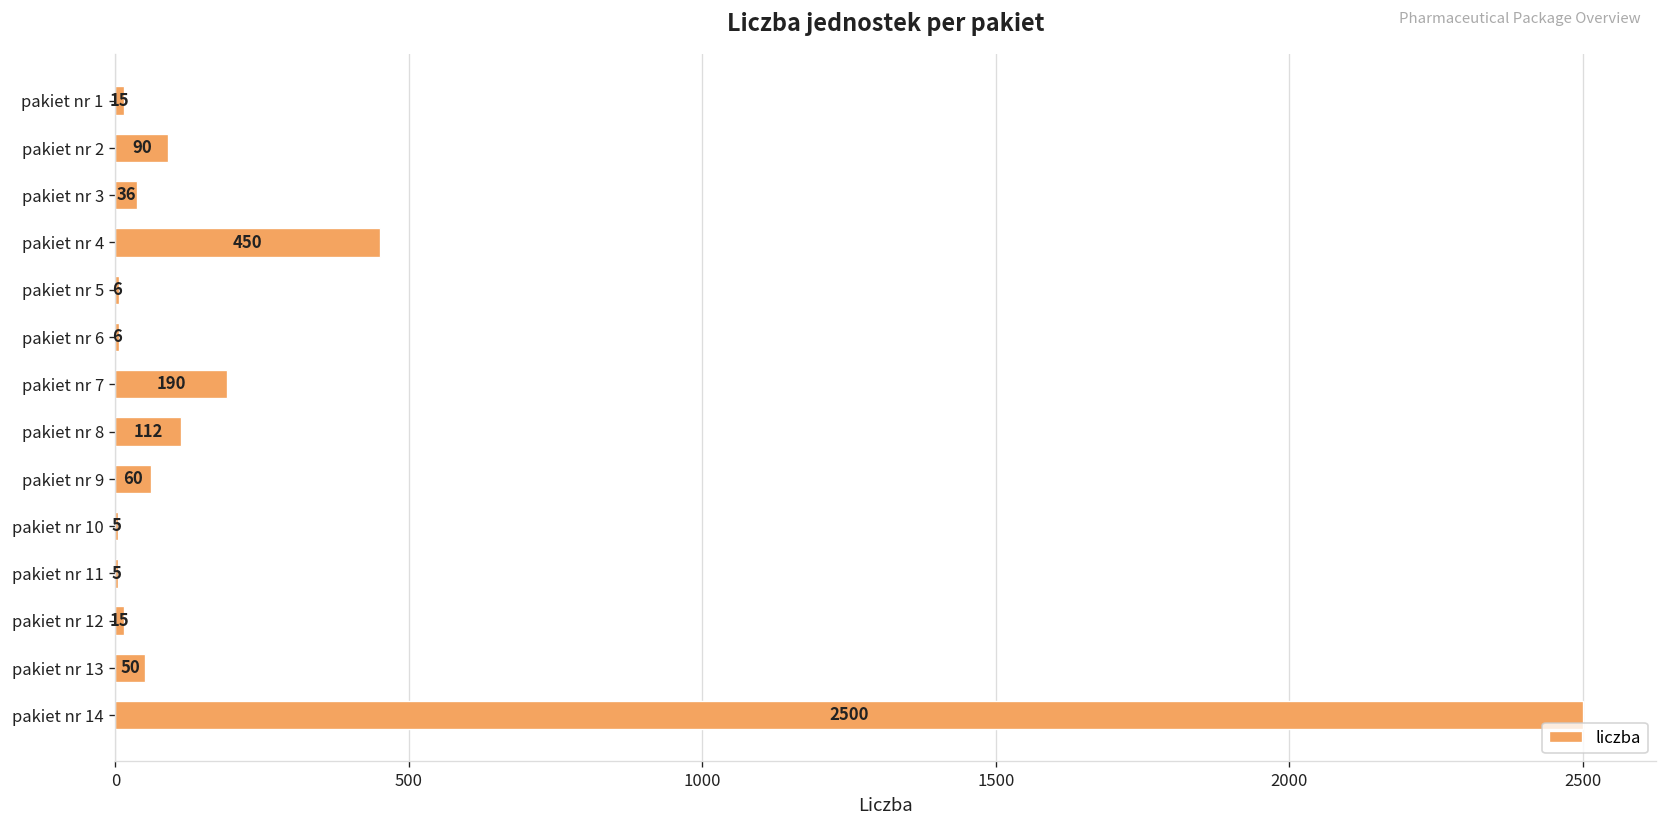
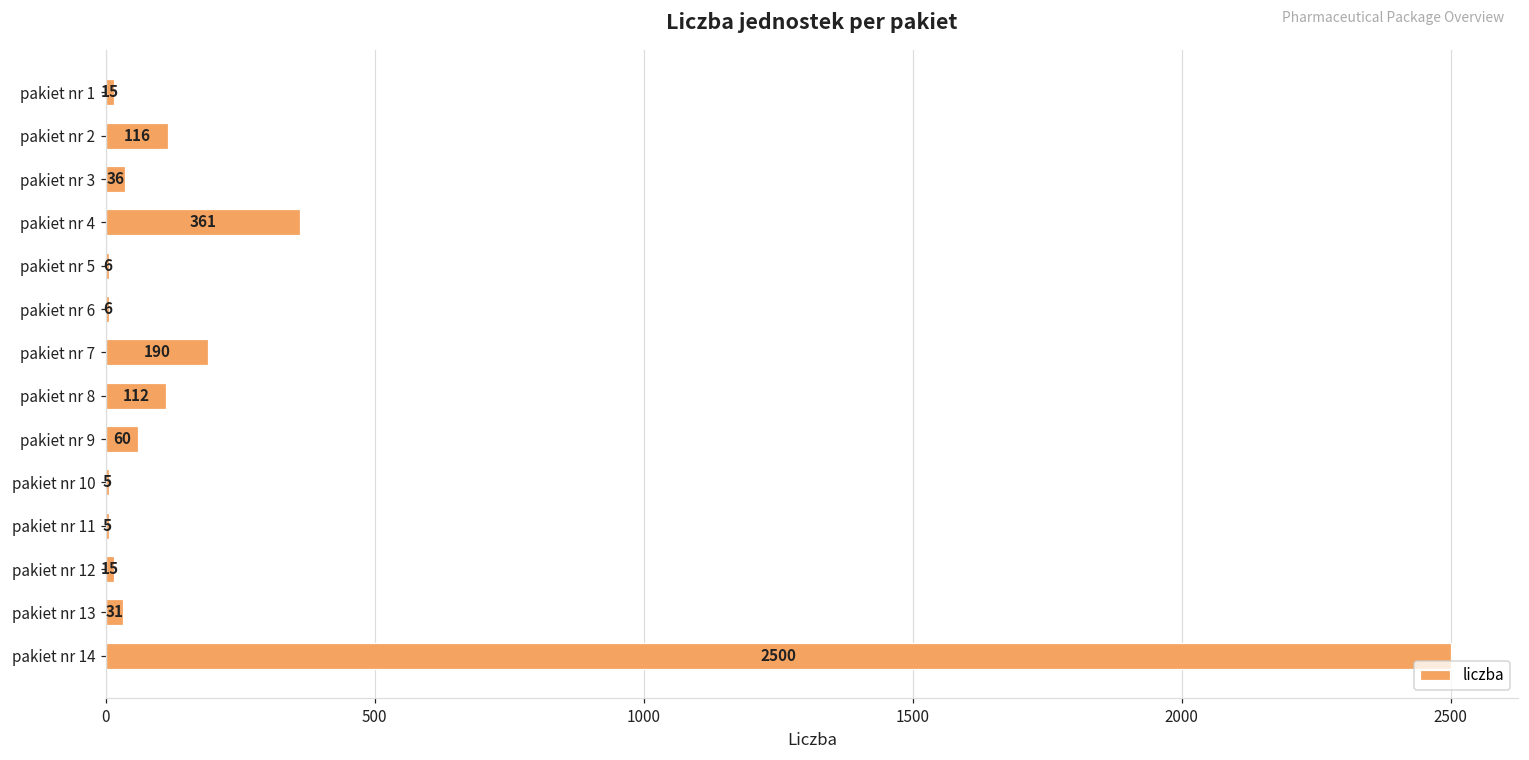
  {
    "pakiet nr 1": 15,
-   "pakiet nr 2": 90,
+   "pakiet nr 2": 116,
    "pakiet nr 3": 36,
-   "pakiet nr 4": 450,
+   "pakiet nr 4": 361,
    "pakiet nr 5": 6,
    "pakiet nr 6": 6,
    "pakiet nr 7": 190,
    "pakiet nr 8": 112,
    "pakiet nr 9": 60,
    "pakiet nr 10": 5,
    "pakiet nr 11": 5,
    "pakiet nr 12": 15,
-   "pakiet nr 13": 50,
+   "pakiet nr 13": 31,
    "pakiet nr 14": 2500
  }
